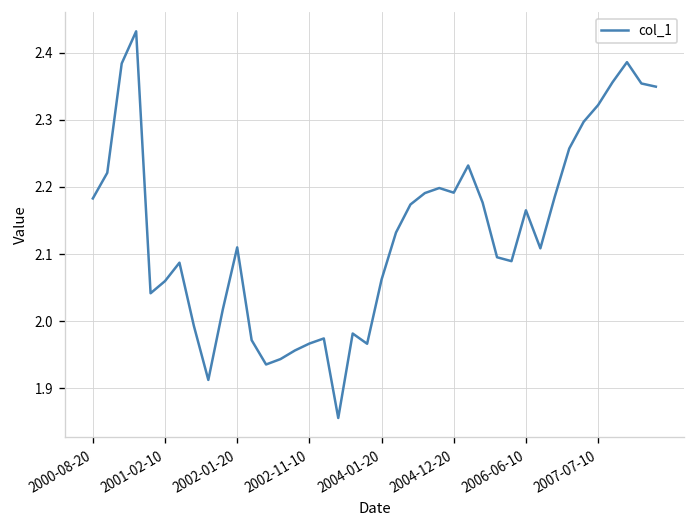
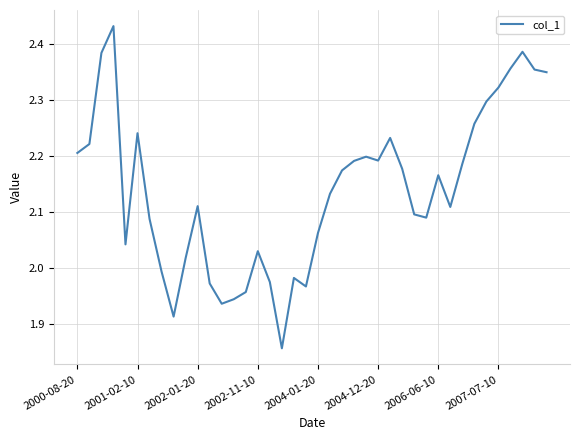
  {
-   "2000-08-20": 2.18,
-   "2001-02-10": 2.06,
+   "2000-08-20": 2.20,
+   "2001-02-10": 2.24,
    "2002-01-20": 2.11,
-   "2002-11-10": 1.97,
+   "2002-11-10": 2.03,
    "2004-01-20": 2.06,
    "2004-12-20": 2.19,
    "2006-06-10": 2.17,
    "2007-07-10": 2.32
  }
